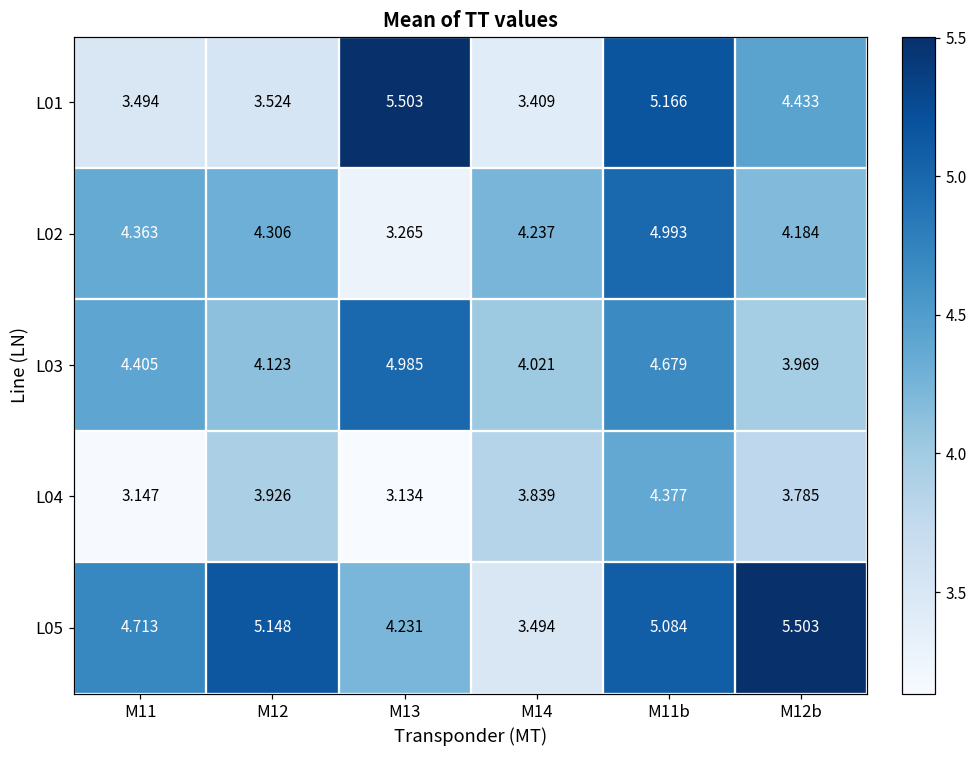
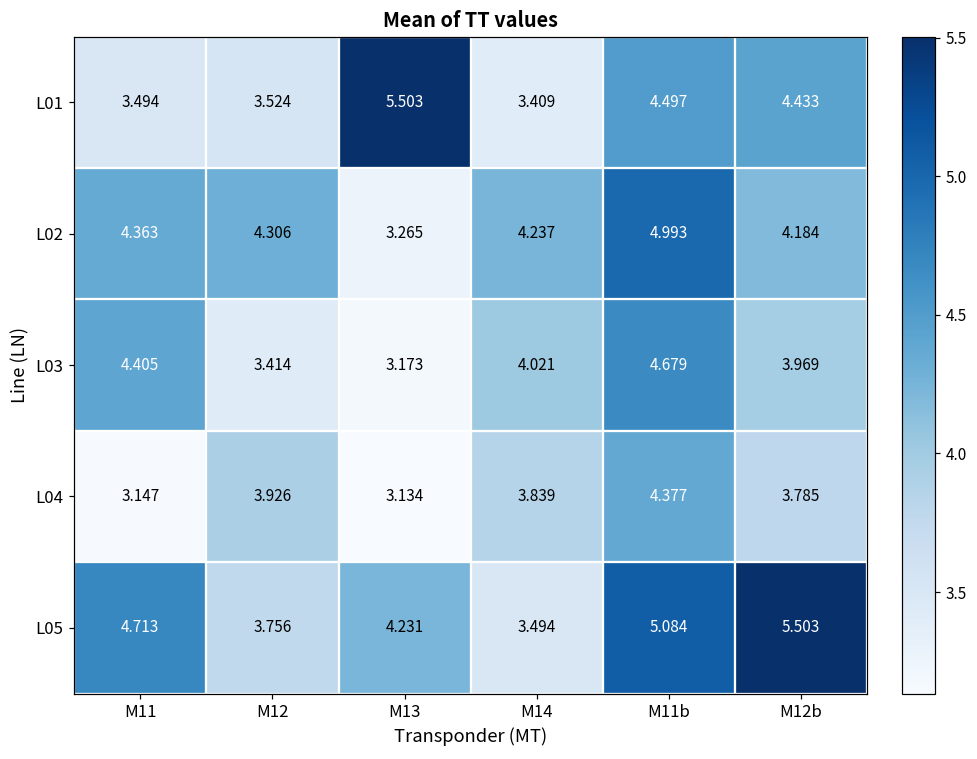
  {
    "L01": {
      "M11": 3.494,
      "M12": 3.524,
      "M13": 5.503,
      "M14": 3.409,
-     "M11b": 5.166,
+     "M11b": 4.497,
      "M12b": 4.433
    },
    "L02": {
      "M11": 4.363,
      "M12": 4.306,
      "M13": 3.265,
      "M14": 4.237,
      "M11b": 4.993,
      "M12b": 4.184
    },
    "L03": {
      "M11": 4.405,
-     "M12": 4.123,
-     "M13": 4.985,
+     "M12": 3.414,
+     "M13": 3.173,
      "M14": 4.021,
      "M11b": 4.679,
      "M12b": 3.969
    },
    "L04": {
      "M11": 3.147,
      "M12": 3.926,
      "M13": 3.134,
      "M14": 3.839,
      "M11b": 4.377,
      "M12b": 3.785
    },
    "L05": {
      "M11": 4.713,
-     "M12": 5.148,
+     "M12": 3.756,
      "M13": 4.231,
      "M14": 3.494,
      "M11b": 5.084,
      "M12b": 5.503
    }
  }
